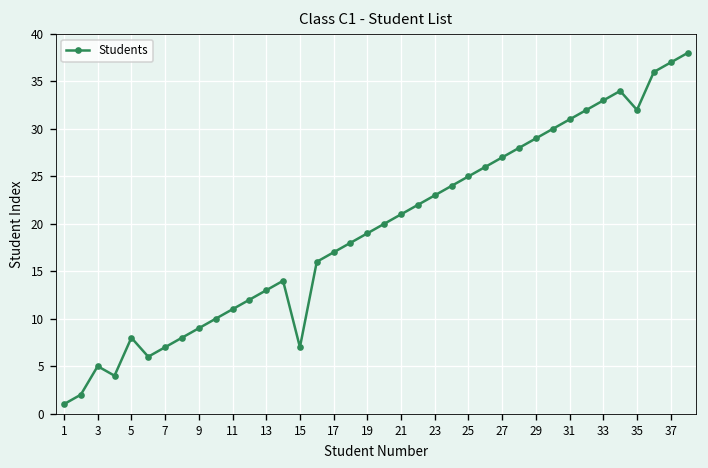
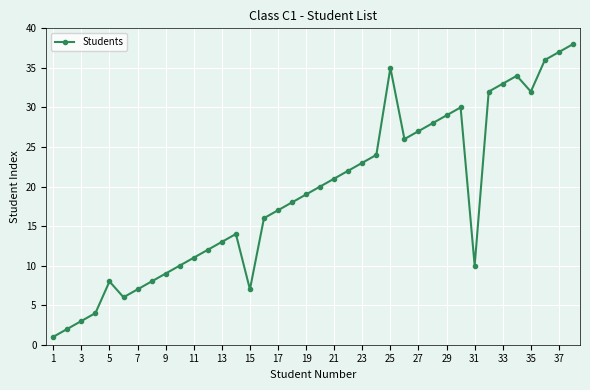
  {
    "1": 1,
-   "3": 5,
+   "3": 3,
    "5": 8,
    "7": 7,
    "9": 9,
    "11": 11,
    "13": 13,
    "15": 7,
    "17": 17,
    "19": 19,
    "21": 21,
    "23": 23,
-   "25": 25,
+   "25": 35,
    "27": 27,
    "29": 29,
-   "31": 31,
+   "31": 10,
    "33": 33,
    "35": 32,
    "37": 37
  }
